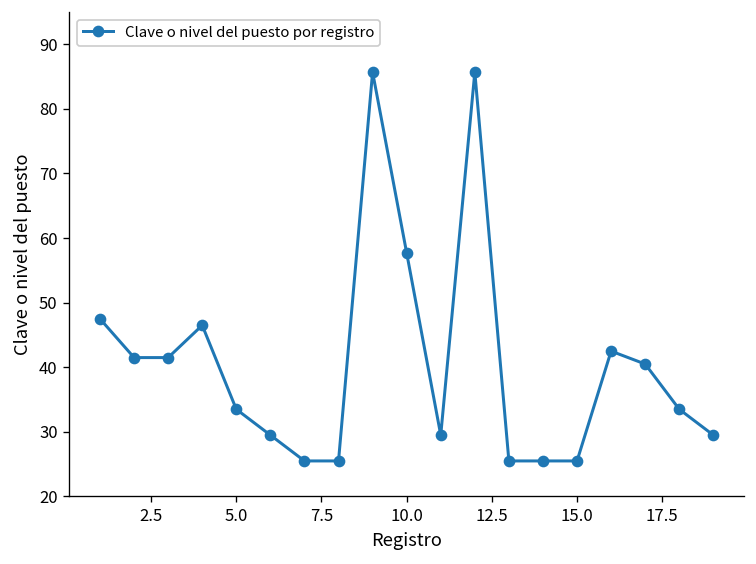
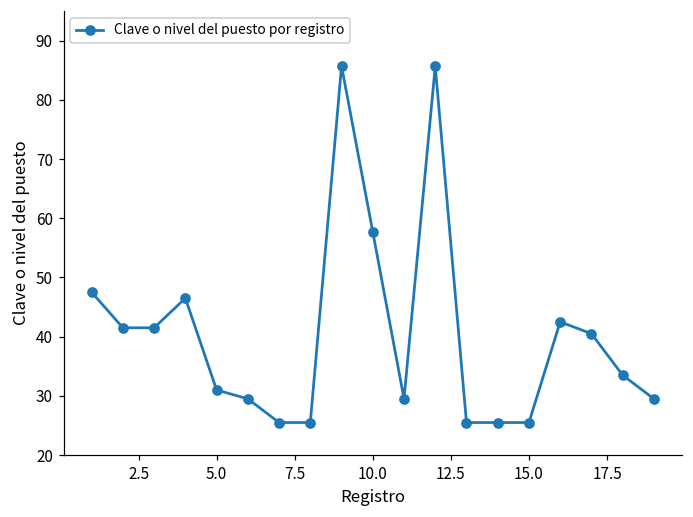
  {
-   "5.0": 34,
+   "5.0": 31,
    "10.0": 58,
    "15.0": 26
  }
